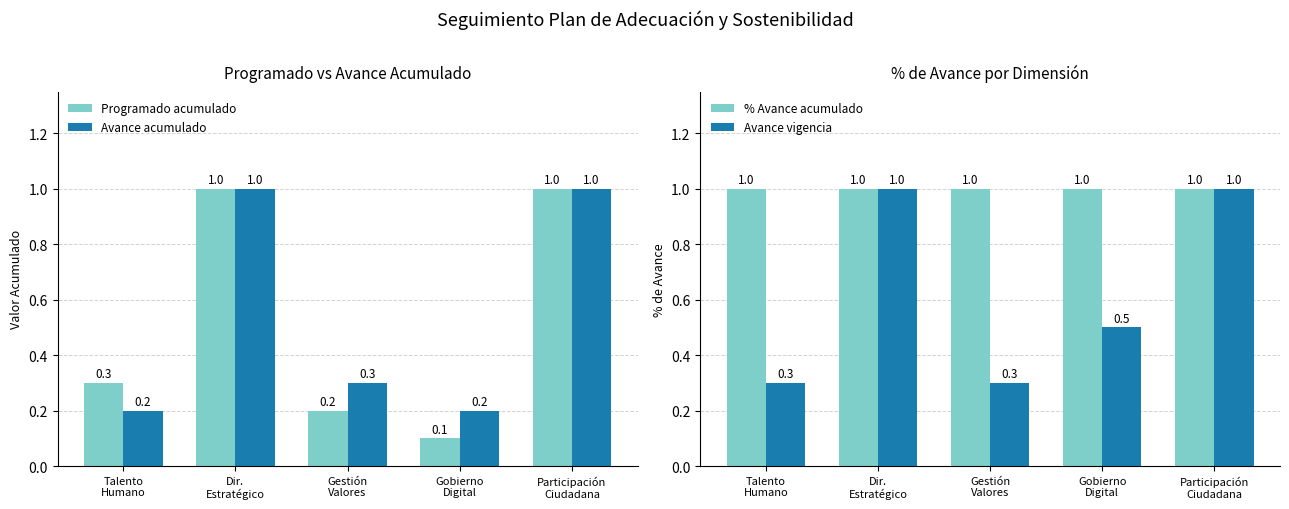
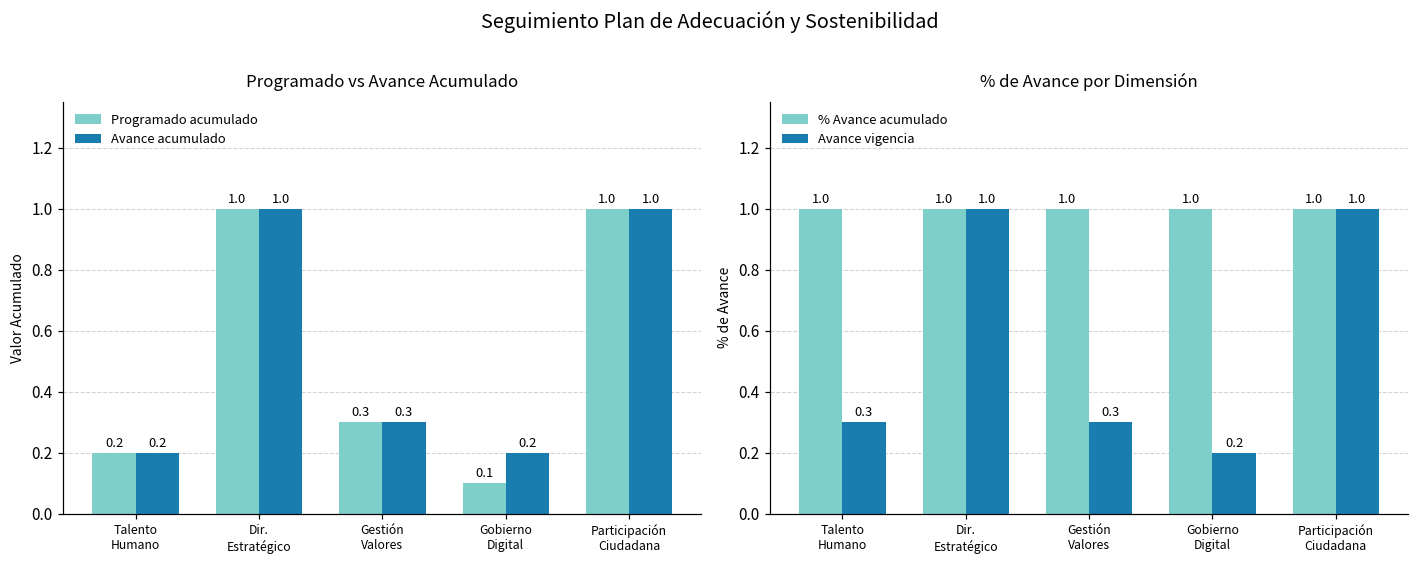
  {
    "Programado vs Avance Acumulado": {
      "Programado acumulado": {
-       "Talento Humano": 0.3,
+       "Talento Humano": 0.2,
        "Dir. Estratégico": 1.0,
-       "Gestión Valores": 0.2,
+       "Gestión Valores": 0.3,
        "Gobierno Digital": 0.1,
        "Participación Ciudadana": 1.0
      },
      "Avance acumulado": {
        "Talento Humano": 0.2,
        "Dir. Estratégico": 1.0,
        "Gestión Valores": 0.3,
        "Gobierno Digital": 0.2,
        "Participación Ciudadana": 1.0
      }
    },
    "% de Avance por Dimensión": {
      "% Avance acumulado": {
        "Talento Humano": 1.0,
        "Dir. Estratégico": 1.0,
        "Gestión Valores": 1.0,
        "Gobierno Digital": 1.0,
        "Participación Ciudadana": 1.0
      },
      "Avance vigencia": {
        "Talento Humano": 0.3,
        "Dir. Estratégico": 1.0,
        "Gestión Valores": 0.3,
-       "Gobierno Digital": 0.5,
+       "Gobierno Digital": 0.2,
        "Participación Ciudadana": 1.0
      }
    }
  }
